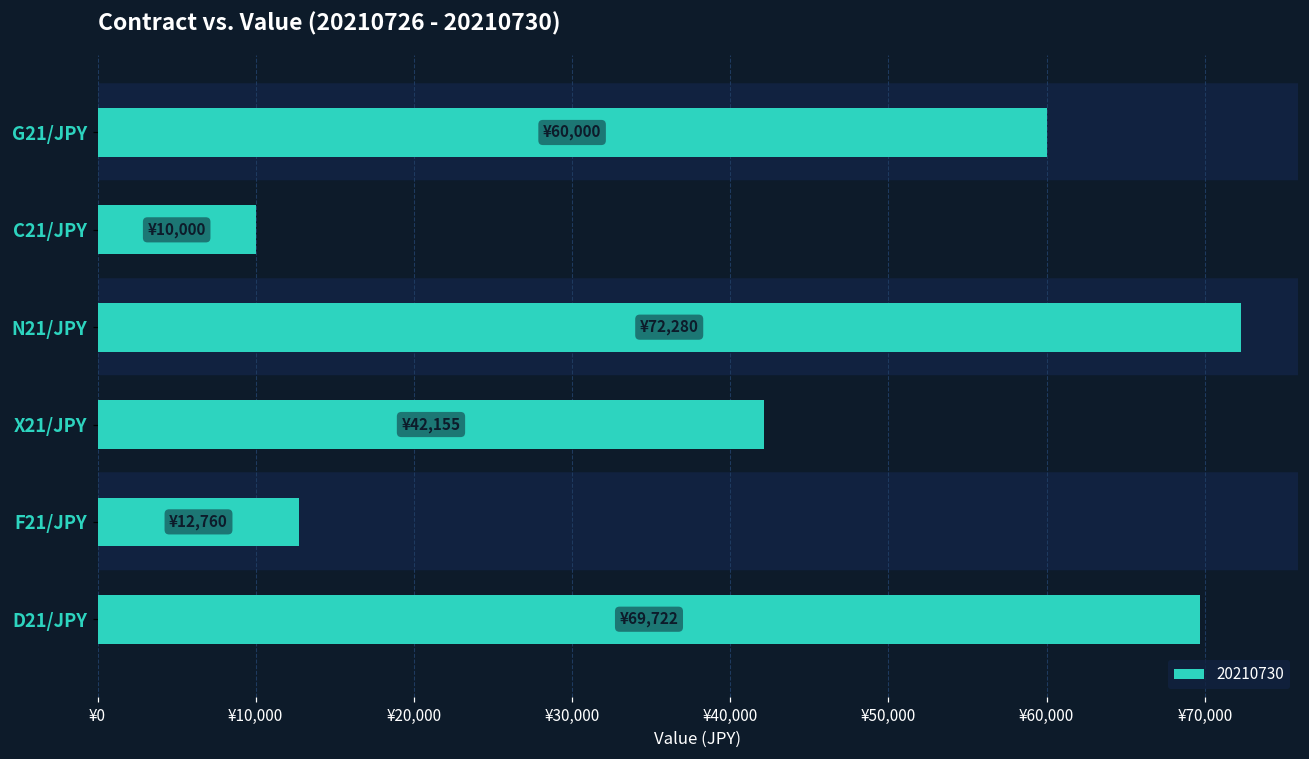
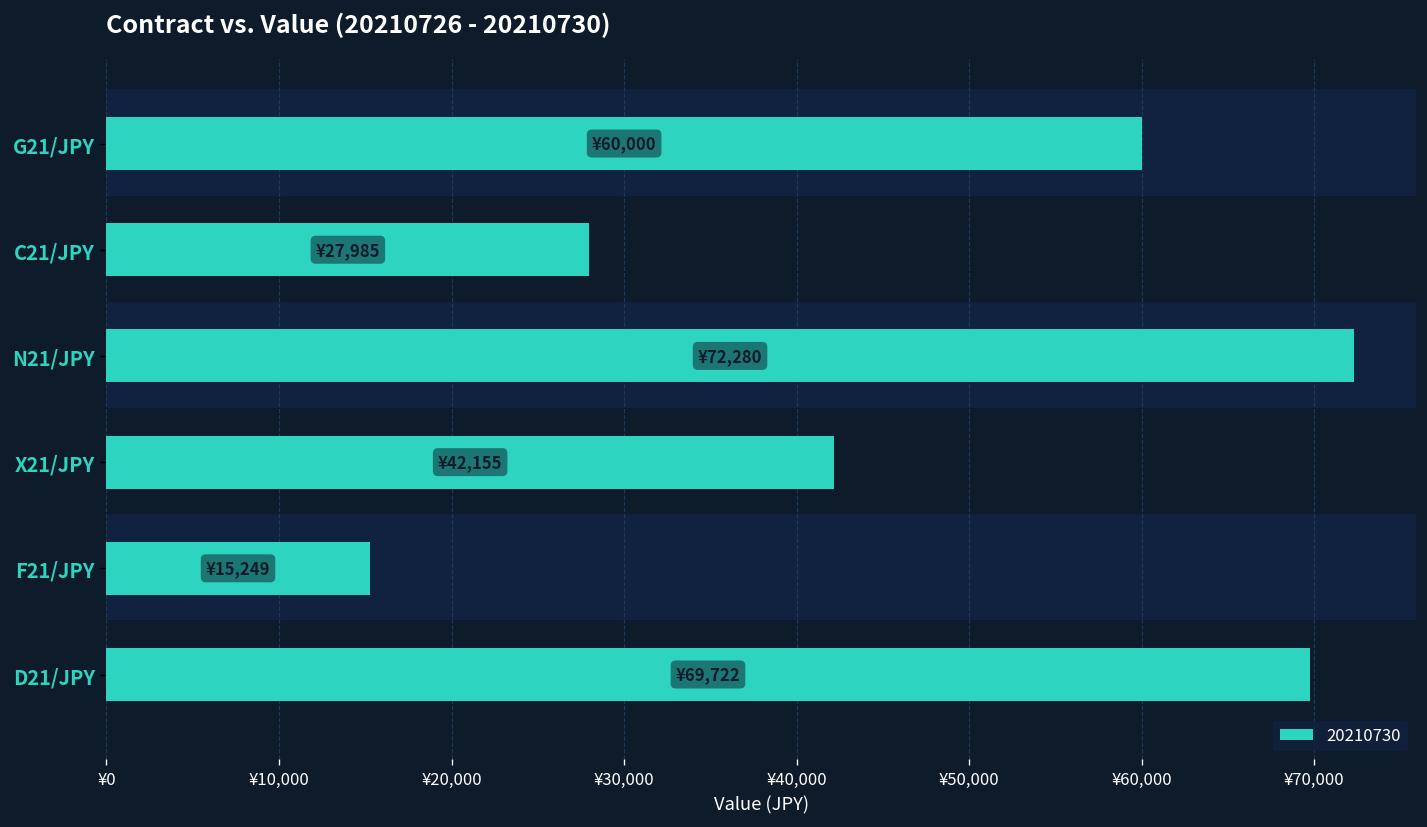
  {
-   "C21/JPY": "¥10,000",
-   "F21/JPY": "¥12,760"
+   "C21/JPY": "¥27,985",
+   "F21/JPY": "¥15,249"
  }
